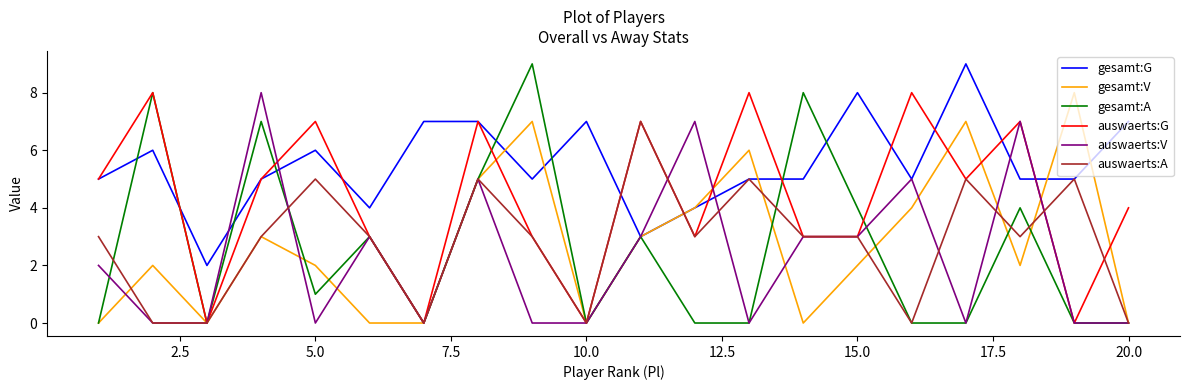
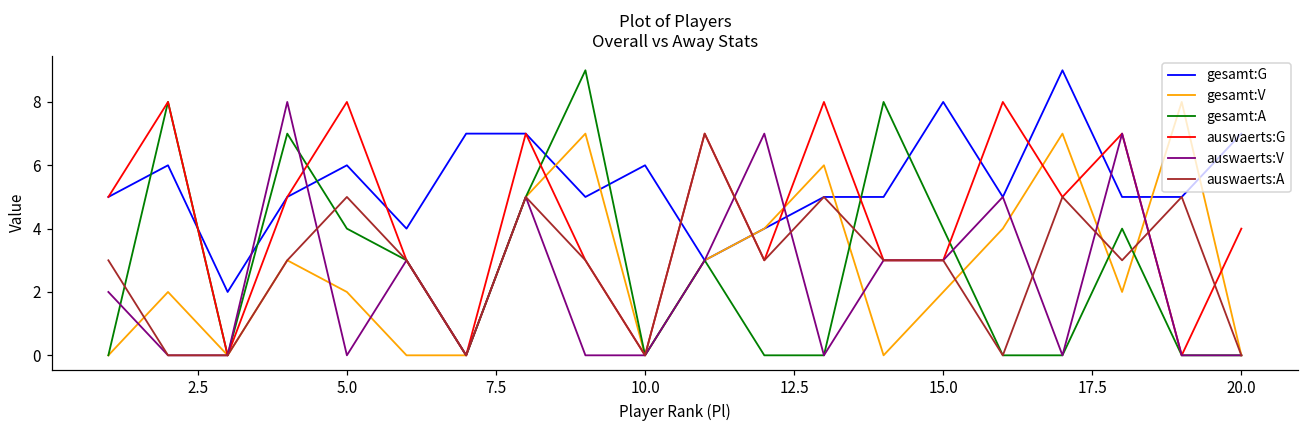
  {
    "gesamt:G": {
      "5.0": 6,
-     "10.0": 7,
+     "10.0": 6,
      "15.0": 8
    },
    "gesamt:V": {
      "5.0": 2,
      "15.0": 2
    },
    "gesamt:A": {
-     "5.0": 1,
+     "5.0": 4,
      "15.0": 4
    },
    "auswaerts:G": {
-     "5.0": 7,
+     "5.0": 8,
      "20.0": 4
    },
    "auswaerts:V": {
      "5.0": 0
    },
    "auswaerts:A": {
      "5.0": 5
    }
  }
